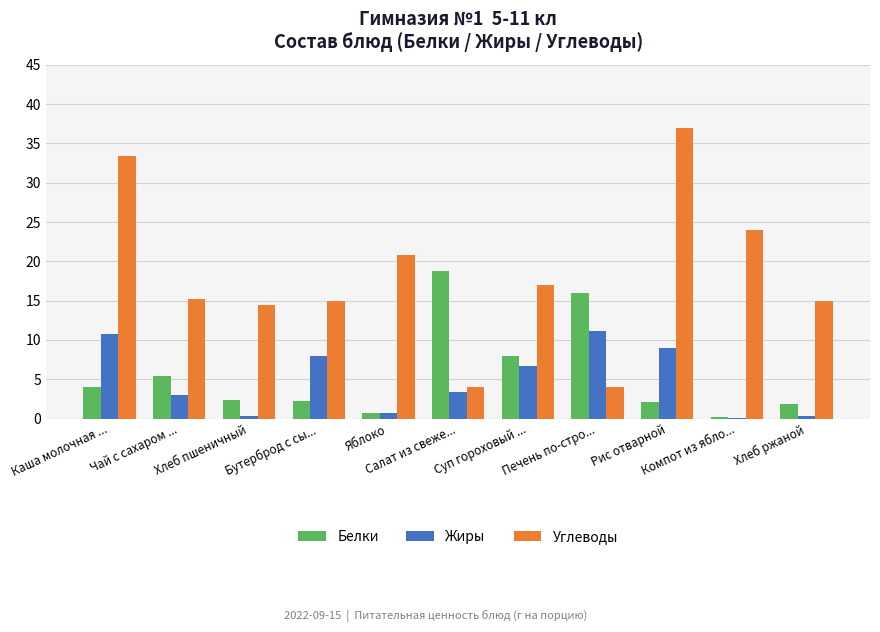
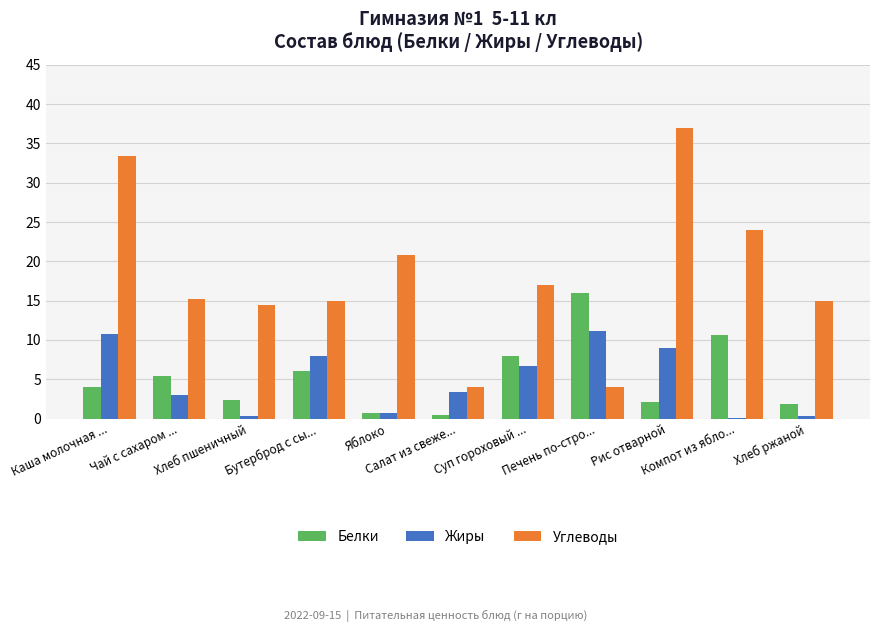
  {
    "Белки": {
      "Каша молочная ...": 4,
      "Чай с сахаром ...": 5,
      "Хлеб пшеничный": 2,
-     "Бутерброд с сы...": 2,
+     "Бутерброд с сы...": 6,
      "Яблоко": 1,
-     "Салат из свеже...": 19,
+     "Салат из свеже...": 0,
      "Суп гороховый ...": 8,
      "Печень по-стро...": 16,
      "Рис отварной": 2,
-     "Компот из ябло...": 0,
+     "Компот из ябло...": 11,
      "Хлеб ржаной": 2
    },
    "Жиры": {
      "Каша молочная ...": 11,
      "Чай с сахаром ...": 3,
      "Бутерброд с сы...": 8,
      "Яблоко": 1,
      "Салат из свеже...": 3,
      "Суп гороховый ...": 7,
      "Печень по-стро...": 11,
      "Рис отварной": 9,
      "Хлеб ржаной": 0
    },
    "Углеводы": {
      "Каша молочная ...": 33,
      "Чай с сахаром ...": 15,
      "Хлеб пшеничный": 14,
      "Бутерброд с сы...": 15,
      "Яблоко": 21,
      "Салат из свеже...": 4,
      "Суп гороховый ...": 17,
      "Печень по-стро...": 4,
      "Рис отварной": 37,
      "Компот из ябло...": 24,
      "Хлеб ржаной": 15
    }
  }
